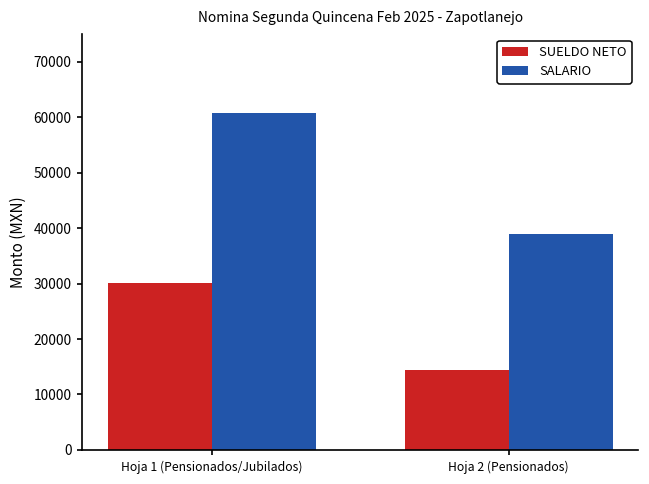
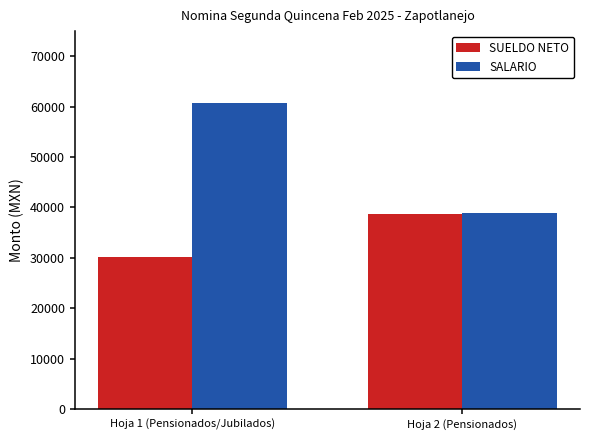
  {
    "SUELDO NETO": {
      "Hoja 1 (Pensionados/Jubilados)": 30000,
-     "Hoja 2 (Pensionados)": 14000
+     "Hoja 2 (Pensionados)": 39000
    },
    "SALARIO": {
      "Hoja 1 (Pensionados/Jubilados)": 61000,
      "Hoja 2 (Pensionados)": 39000
    }
  }
